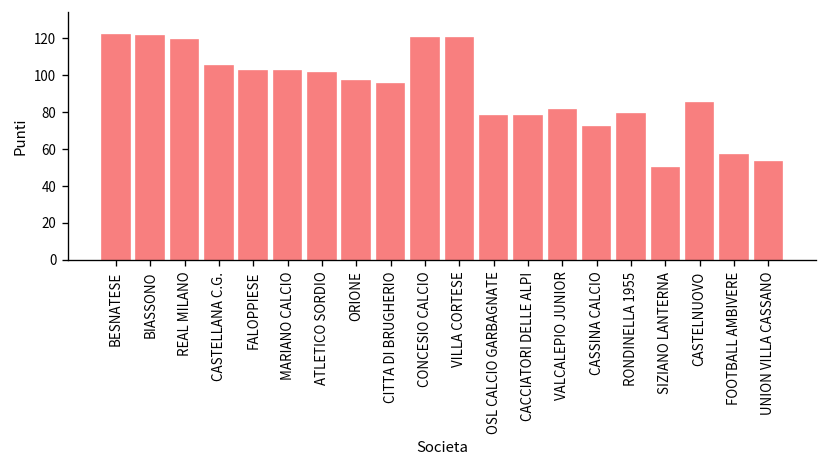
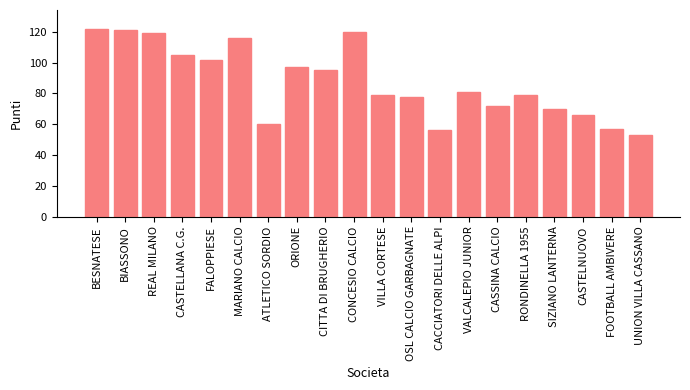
  {
    "BESNATESE": 122,
    "BIASSONO": 121,
    "REAL MILANO": 119,
    "CASTELLANA C.G.": 105,
    "FALOPPIESE": 102,
-   "MARIANO CALCIO": 102,
-   "ATLETICO SORDIO": 101,
+   "MARIANO CALCIO": 116,
+   "ATLETICO SORDIO": 60,
    "ORIONE": 97,
    "CITTA DI BRUGHERIO": 95,
    "CONCESIO CALCIO": 120,
-   "VILLA CORTESE": 120,
+   "VILLA CORTESE": 79,
    "OSL CALCIO GARBAGNATE": 78,
-   "CACCIATORI DELLE ALPI": 78,
+   "CACCIATORI DELLE ALPI": 56,
    "VALCALEPIO JUNIOR": 81,
    "CASSINA CALCIO": 72,
    "RONDINELLA 1955": 79,
-   "SIZIANO LANTERNA": 50,
-   "CASTELNUOVO": 85,
+   "SIZIANO LANTERNA": 70,
+   "CASTELNUOVO": 66,
    "FOOTBALL AMBIVERE": 57,
    "UNION VILLA CASSANO": 53
  }
